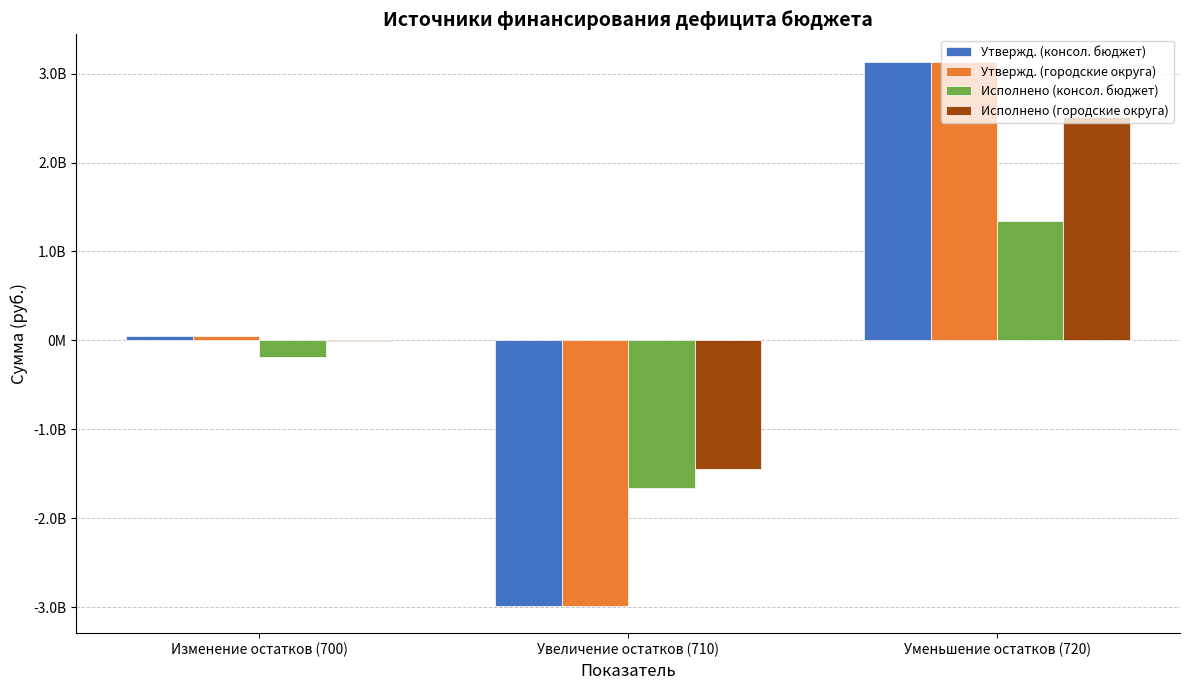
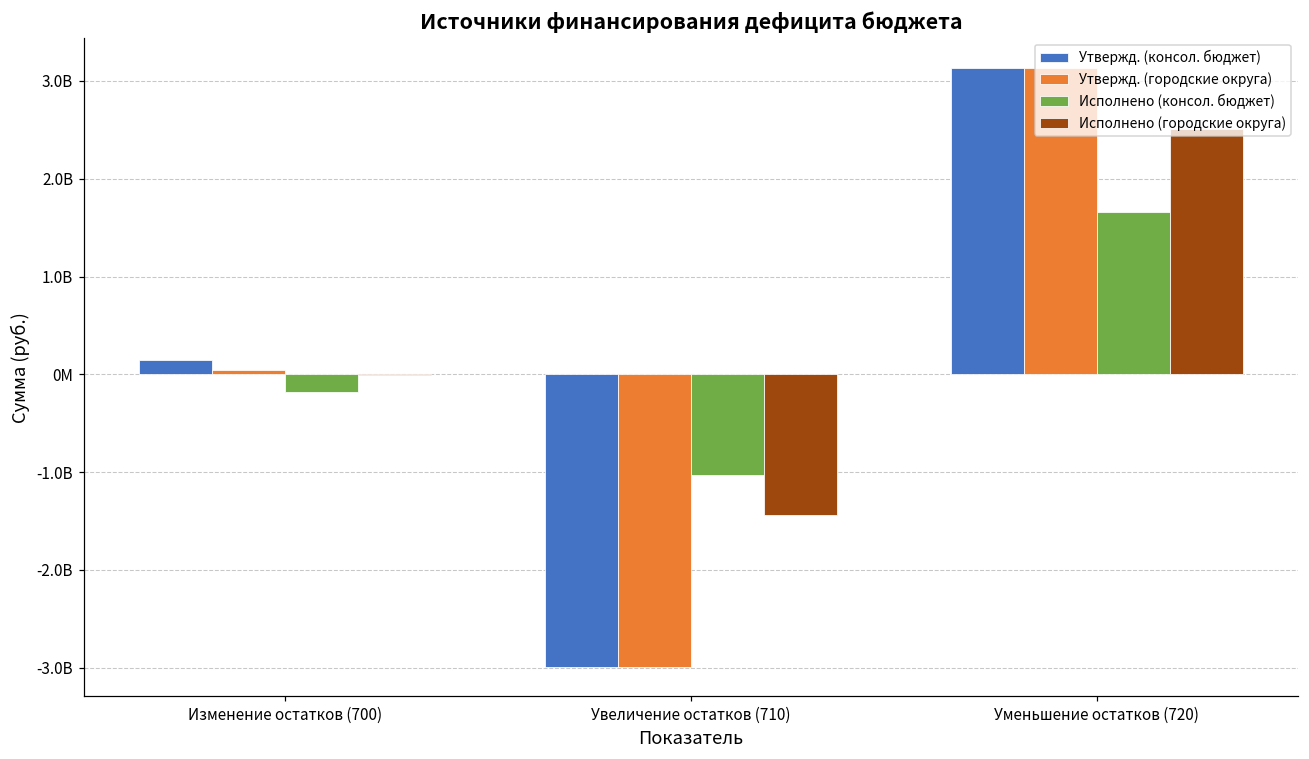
  {
    "Утвержд. (консол. бюджет)": {
-     "Изменение остатков (700)": 0,
+     "Изменение остатков (700)": 100000000,
      "Увеличение остатков (710)": -3000000000,
      "Уменьшение остатков (720)": 3100000000
    },
    "Утвержд. (городские округа)": {
      "Изменение остатков (700)": 0,
      "Увеличение остатков (710)": -3000000000
    },
    "Исполнено (консол. бюджет)": {
      "Изменение остатков (700)": -200000000,
-     "Увеличение остатков (710)": -1700000000,
-     "Уменьшение остатков (720)": 1300000000
+     "Увеличение остатков (710)": -1000000000,
+     "Уменьшение остатков (720)": 1700000000
    },
    "Исполнено (городские округа)": {
      "Увеличение остатков (710)": -1400000000
    }
  }
